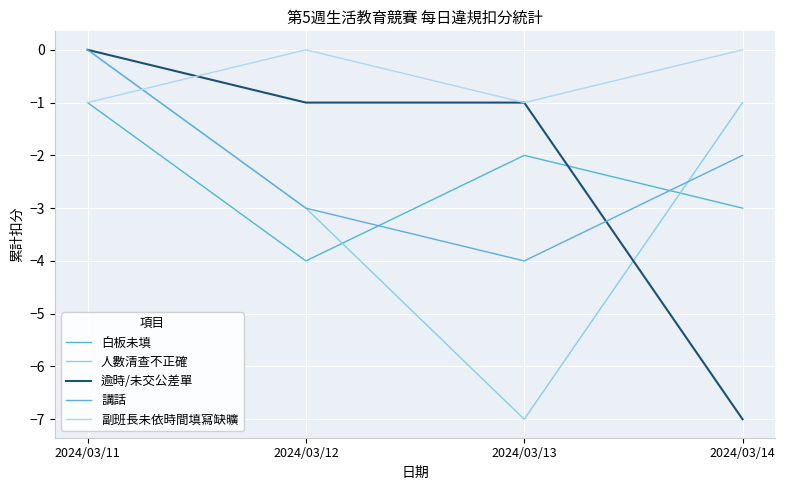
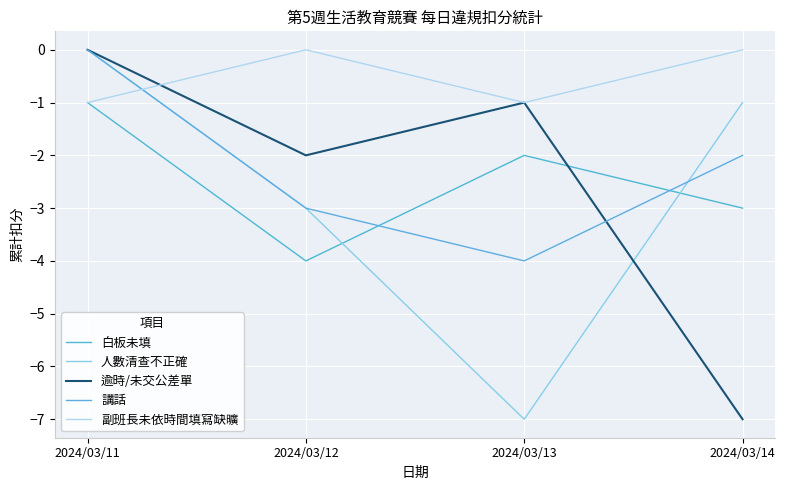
  {
    "逾時/未交公差單": {
-     "2024/03/12": -1,
+     "2024/03/12": -2,
      "2024/03/14": -7
    }
  }
